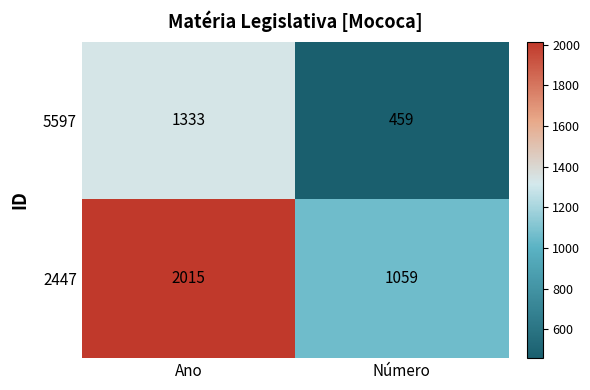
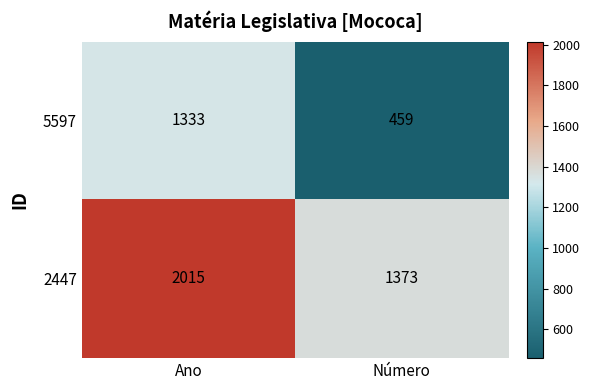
  {
    "5597": {
      "Ano": 1333,
      "Número": 459
    },
    "2447": {
      "Ano": 2015,
-     "Número": 1059
+     "Número": 1373
    }
  }
